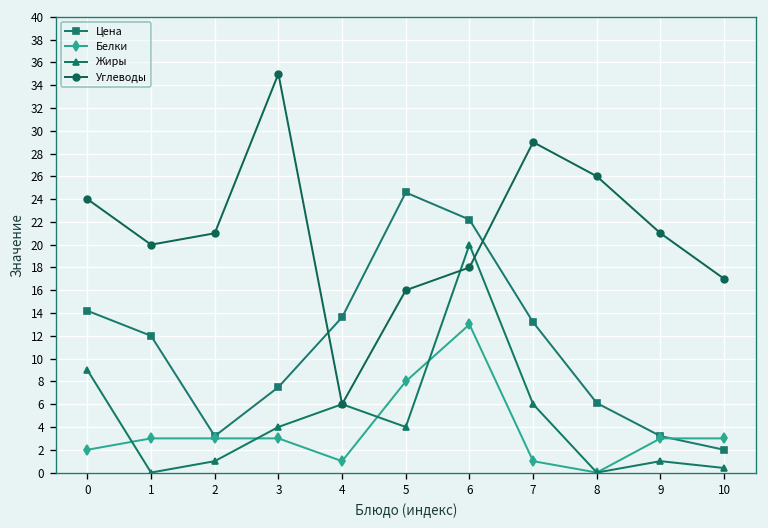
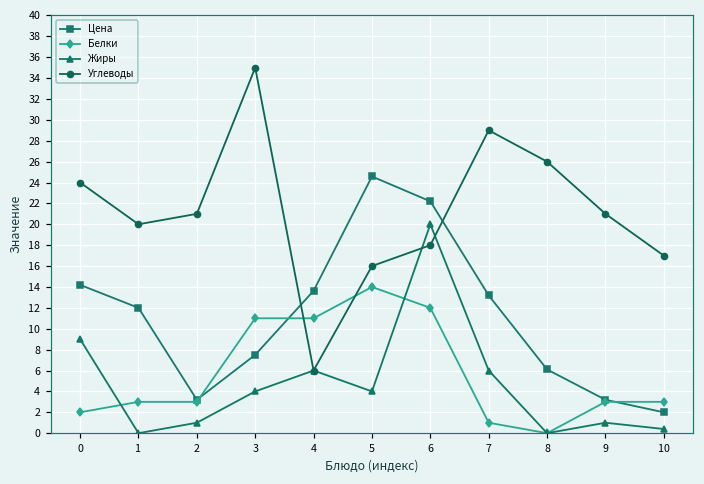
  {
    "Белки": {
      "0": 2,
      "1": 3,
-     "3": 3,
-     "4": 1,
-     "5": 8,
-     "6": 13,
+     "3": 11,
+     "4": 11,
+     "5": 14,
+     "6": 12,
      "7": 1,
      "10": 3
    }
  }
